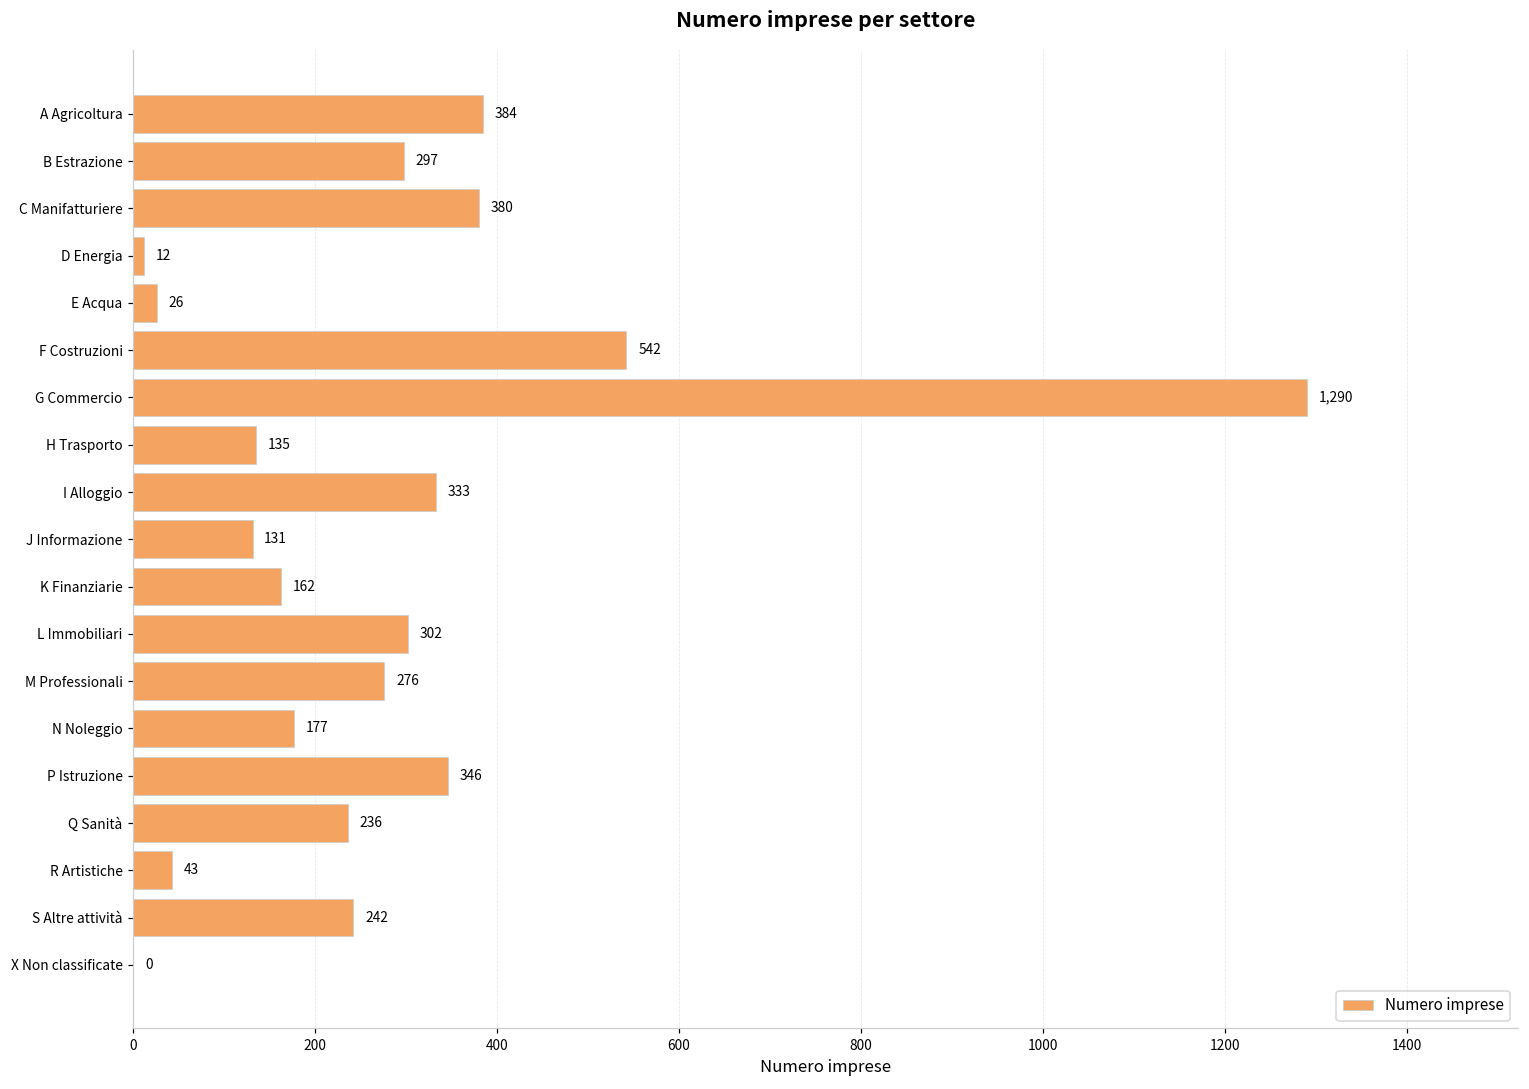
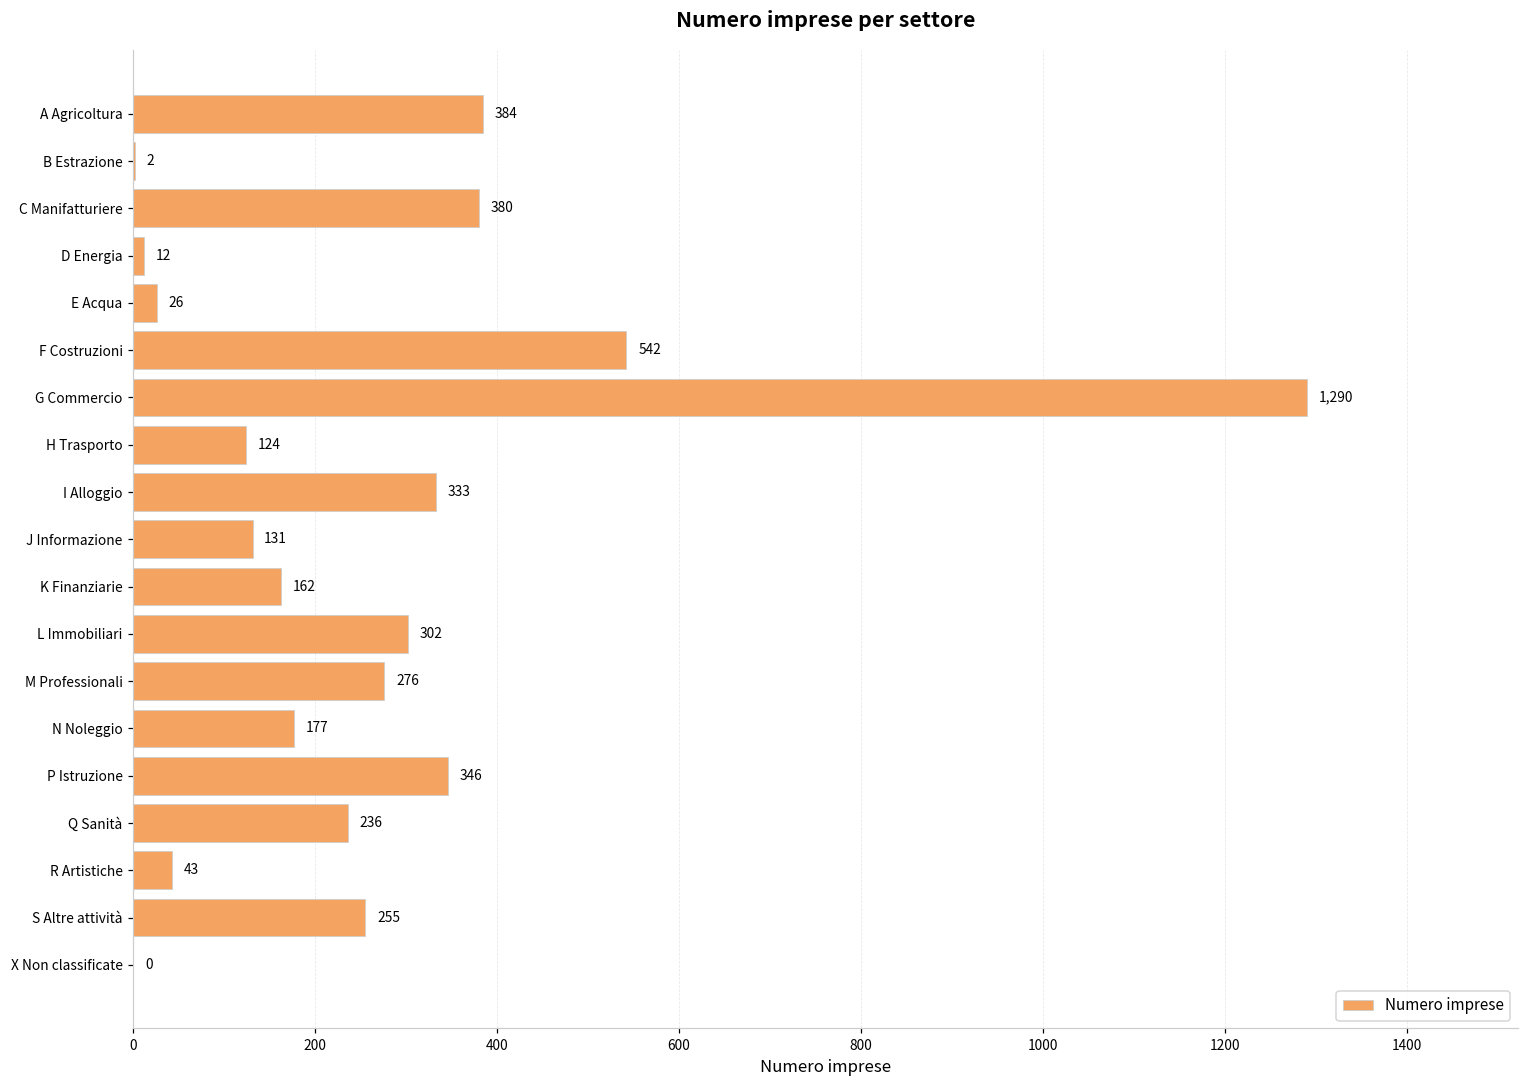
  {
    "A Agricoltura": "384",
-   "B Estrazione": "297",
+   "B Estrazione": "2",
    "C Manifatturiere": "380",
    "D Energia": "12",
    "E Acqua": "26",
    "F Costruzioni": "542",
    "G Commercio": "1,290",
-   "H Trasporto": "135",
+   "H Trasporto": "124",
    "I Alloggio": "333",
    "J Informazione": "131",
    "K Finanziarie": "162",
    "L Immobiliari": "302",
    "M Professionali": "276",
    "N Noleggio": "177",
    "P Istruzione": "346",
    "Q Sanità": "236",
    "R Artistiche": "43",
-   "S Altre attività": "242",
+   "S Altre attività": "255",
    "X Non classificate": "0"
  }
